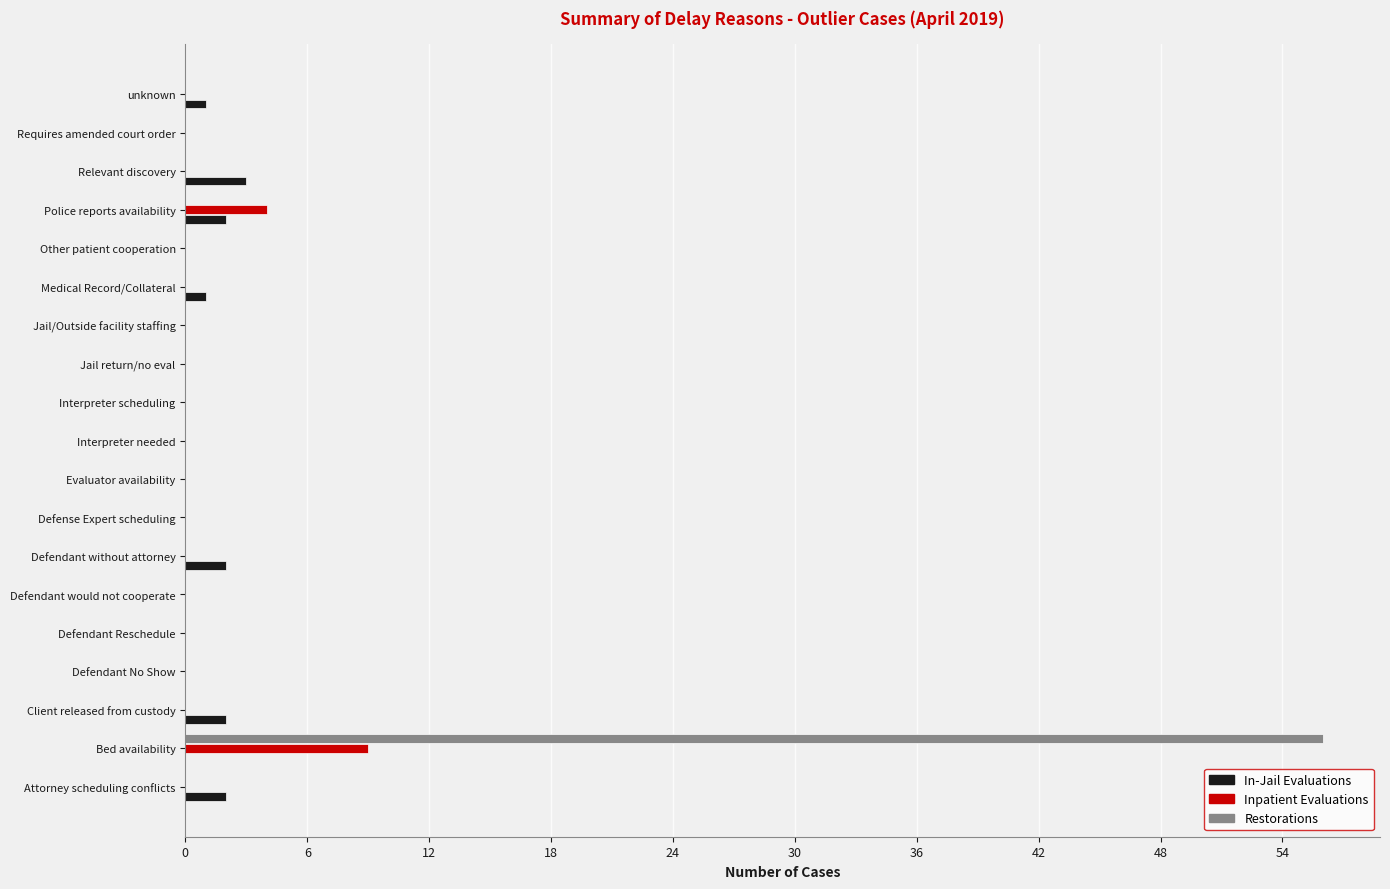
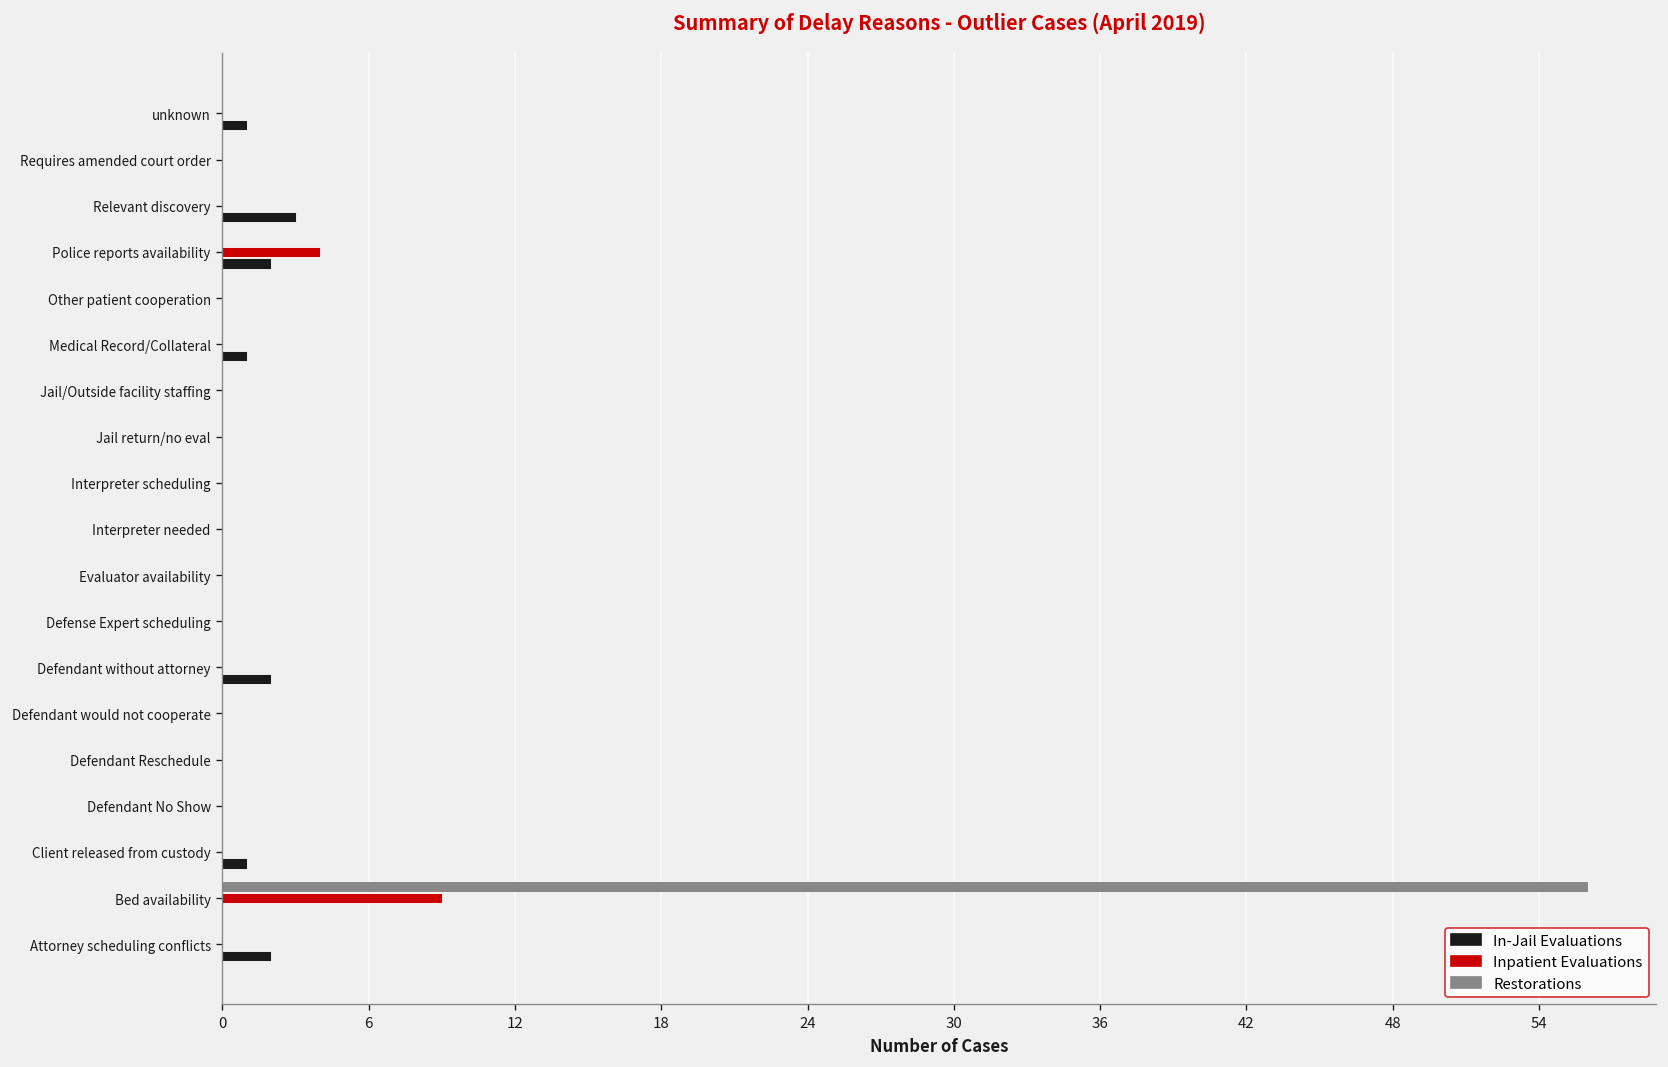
  {
    "In-Jail Evaluations": {
      "unknown": 1,
      "Requires amended court order": 0,
      "Relevant discovery": 3,
      "Police reports availability": 2,
      "Other patient cooperation": 0,
      "Medical Record/Collateral": 1,
      "Jail/Outside facility staffing": 0,
      "Jail return/no eval": 0,
      "Interpreter scheduling": 0,
      "Interpreter needed": 0,
      "Evaluator availability": 0,
      "Defense Expert scheduling": 0,
      "Defendant without attorney": 2,
      "Defendant would not cooperate": 0,
      "Defendant Reschedule": 0,
      "Defendant No Show": 0,
-     "Client released from custody": 2,
+     "Client released from custody": 1,
      "Bed availability": 0,
      "Attorney scheduling conflicts": 2
    },
    "Inpatient Evaluations": {
      "unknown": 0,
      "Requires amended court order": 0,
      "Relevant discovery": 0,
      "Police reports availability": 4,
      "Other patient cooperation": 0,
      "Medical Record/Collateral": 0,
      "Jail/Outside facility staffing": 0,
      "Jail return/no eval": 0,
      "Interpreter scheduling": 0,
      "Interpreter needed": 0,
      "Evaluator availability": 0,
      "Defense Expert scheduling": 0,
      "Defendant without attorney": 0,
      "Defendant would not cooperate": 0,
      "Defendant Reschedule": 0,
      "Defendant No Show": 0,
      "Client released from custody": 0,
      "Bed availability": 9,
      "Attorney scheduling conflicts": 0
    },
    "Restorations": {
      "unknown": 0,
      "Requires amended court order": 0,
      "Relevant discovery": 0,
      "Police reports availability": 0,
      "Other patient cooperation": 0,
      "Medical Record/Collateral": 0,
      "Jail/Outside facility staffing": 0,
      "Jail return/no eval": 0,
      "Interpreter scheduling": 0,
      "Interpreter needed": 0,
      "Evaluator availability": 0,
      "Defense Expert scheduling": 0,
      "Defendant without attorney": 0,
      "Defendant would not cooperate": 0,
      "Defendant Reschedule": 0,
      "Defendant No Show": 0,
      "Client released from custody": 0,
      "Bed availability": 56,
      "Attorney scheduling conflicts": 0
    }
  }
